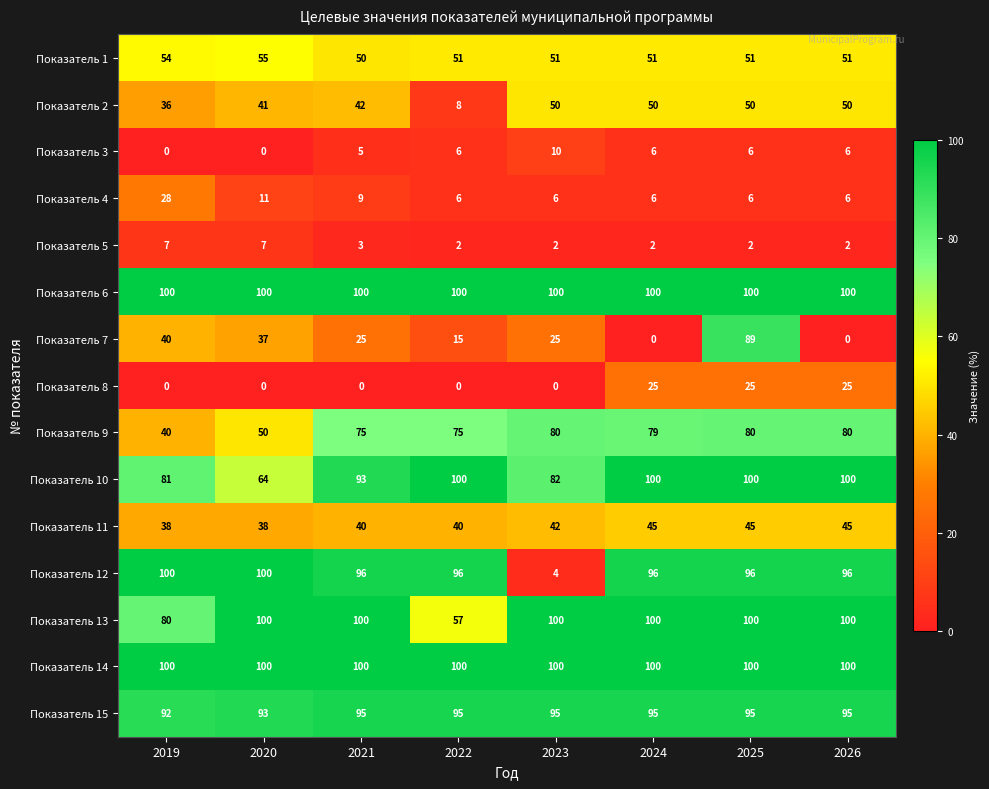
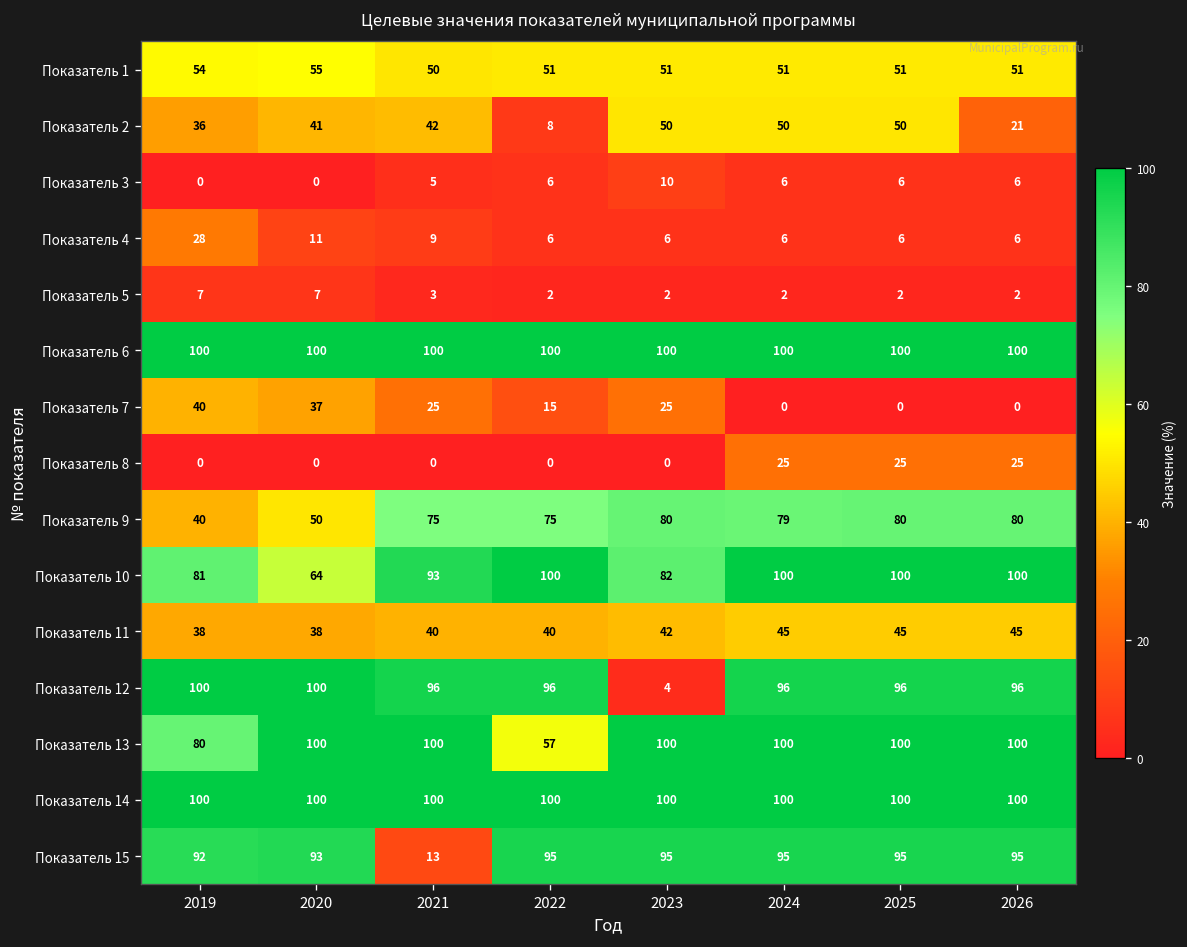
  {
    "Показатель 1": {
      "2019": 54,
      "2020": 55,
      "2021": 50,
      "2022": 51,
      "2023": 51,
      "2024": 51,
      "2025": 51
    },
    "Показатель 2": {
      "2019": 36,
      "2020": 41,
      "2021": 42,
      "2022": 8,
      "2023": 50,
      "2024": 50,
      "2025": 50,
-     "2026": 50
+     "2026": 21
    },
    "Показатель 3": {
      "2019": 0,
      "2020": 0,
      "2021": 5,
      "2022": 6,
      "2023": 10,
      "2024": 6,
      "2025": 6,
      "2026": 6
    },
    "Показатель 4": {
      "2019": 28,
      "2020": 11,
      "2021": 9,
      "2022": 6,
      "2023": 6,
      "2024": 6,
      "2025": 6,
      "2026": 6
    },
    "Показатель 5": {
      "2019": 7,
      "2020": 7,
      "2021": 3,
      "2022": 2,
      "2023": 2,
      "2024": 2,
      "2025": 2,
      "2026": 2
    },
    "Показатель 6": {
      "2019": 100,
      "2020": 100,
      "2021": 100,
      "2022": 100,
      "2023": 100,
      "2024": 100,
      "2025": 100,
      "2026": 100
    },
    "Показатель 7": {
      "2019": 40,
      "2020": 37,
      "2021": 25,
      "2022": 15,
      "2023": 25,
      "2024": 0,
-     "2025": 89,
+     "2025": 0,
      "2026": 0
    },
    "Показатель 8": {
      "2019": 0,
      "2020": 0,
      "2021": 0,
      "2022": 0,
      "2023": 0,
      "2024": 25,
      "2025": 25,
      "2026": 25
    },
    "Показатель 9": {
      "2019": 40,
      "2020": 50,
      "2021": 75,
      "2022": 75,
      "2023": 80,
      "2024": 79,
      "2025": 80,
      "2026": 80
    },
    "Показатель 10": {
      "2019": 81,
      "2020": 64,
      "2021": 93,
      "2022": 100,
      "2023": 82,
      "2024": 100,
      "2025": 100,
      "2026": 100
    },
    "Показатель 11": {
      "2019": 38,
      "2020": 38,
      "2021": 40,
      "2022": 40,
      "2023": 42,
      "2024": 45,
      "2025": 45,
      "2026": 45
    },
    "Показатель 12": {
      "2019": 100,
      "2020": 100,
      "2021": 96,
      "2022": 96,
      "2023": 4,
      "2024": 96,
      "2025": 96,
      "2026": 96
    },
    "Показатель 13": {
      "2019": 80,
      "2020": 100,
      "2021": 100,
      "2022": 57,
      "2023": 100,
      "2024": 100,
      "2025": 100,
      "2026": 100
    },
    "Показатель 14": {
      "2019": 100,
      "2020": 100,
      "2021": 100,
      "2022": 100,
      "2023": 100,
      "2024": 100,
      "2025": 100,
      "2026": 100
    },
    "Показатель 15": {
      "2019": 92,
      "2020": 93,
-     "2021": 95,
+     "2021": 13,
      "2022": 95,
      "2023": 95,
      "2024": 95,
      "2025": 95,
      "2026": 95
    }
  }
